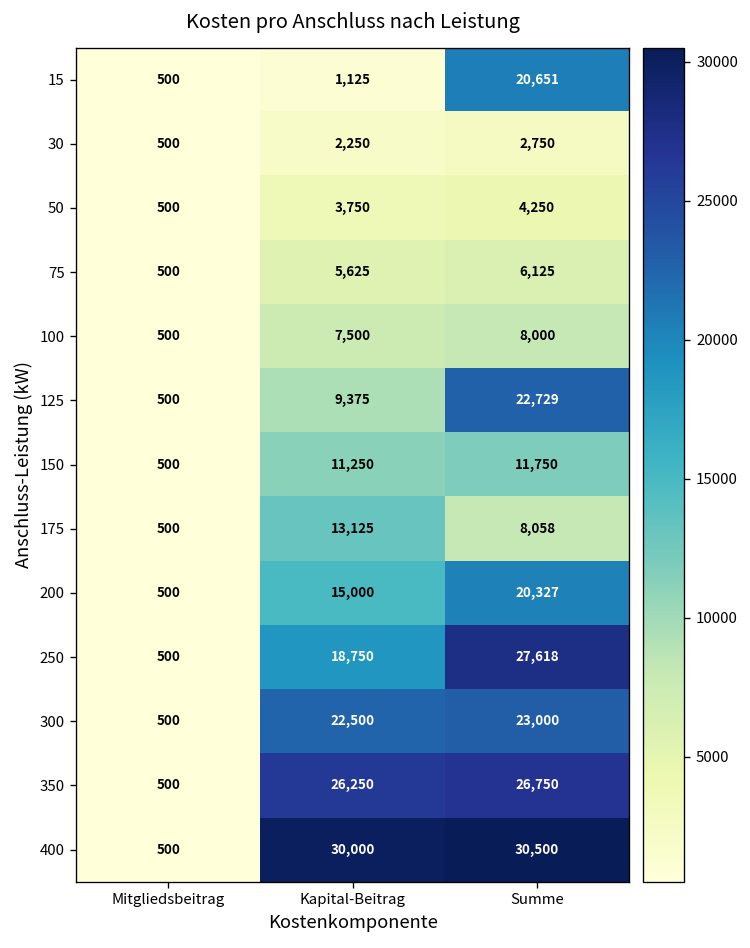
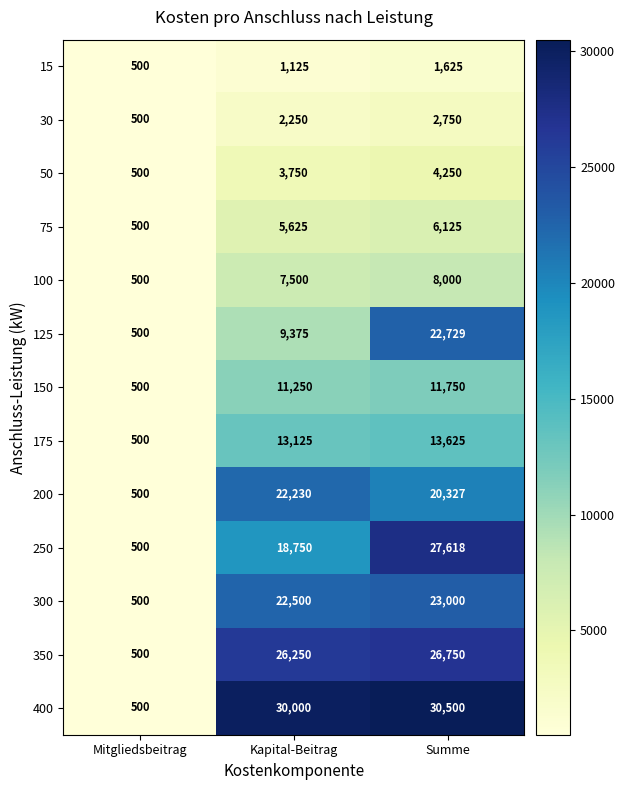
  {
    "15": {
      "Mitgliedsbeitrag": "500",
      "Kapital-Beitrag": "1,125",
-     "Summe": "20,651"
+     "Summe": "1,625"
    },
    "30": {
      "Mitgliedsbeitrag": "500",
      "Kapital-Beitrag": "2,250",
      "Summe": "2,750"
    },
    "50": {
      "Mitgliedsbeitrag": "500",
      "Kapital-Beitrag": "3,750",
      "Summe": "4,250"
    },
    "75": {
      "Mitgliedsbeitrag": "500",
      "Kapital-Beitrag": "5,625",
      "Summe": "6,125"
    },
    "100": {
      "Mitgliedsbeitrag": "500",
      "Kapital-Beitrag": "7,500",
      "Summe": "8,000"
    },
    "125": {
      "Mitgliedsbeitrag": "500",
      "Kapital-Beitrag": "9,375",
      "Summe": "22,729"
    },
    "150": {
      "Mitgliedsbeitrag": "500",
      "Kapital-Beitrag": "11,250",
      "Summe": "11,750"
    },
    "175": {
      "Mitgliedsbeitrag": "500",
      "Kapital-Beitrag": "13,125",
-     "Summe": "8,058"
+     "Summe": "13,625"
    },
    "200": {
      "Mitgliedsbeitrag": "500",
-     "Kapital-Beitrag": "15,000",
+     "Kapital-Beitrag": "22,230",
      "Summe": "20,327"
    },
    "250": {
      "Mitgliedsbeitrag": "500",
      "Kapital-Beitrag": "18,750",
      "Summe": "27,618"
    },
    "300": {
      "Mitgliedsbeitrag": "500",
      "Kapital-Beitrag": "22,500",
      "Summe": "23,000"
    },
    "350": {
      "Mitgliedsbeitrag": "500",
      "Kapital-Beitrag": "26,250",
      "Summe": "26,750"
    },
    "400": {
      "Mitgliedsbeitrag": "500",
      "Kapital-Beitrag": "30,000",
      "Summe": "30,500"
    }
  }
